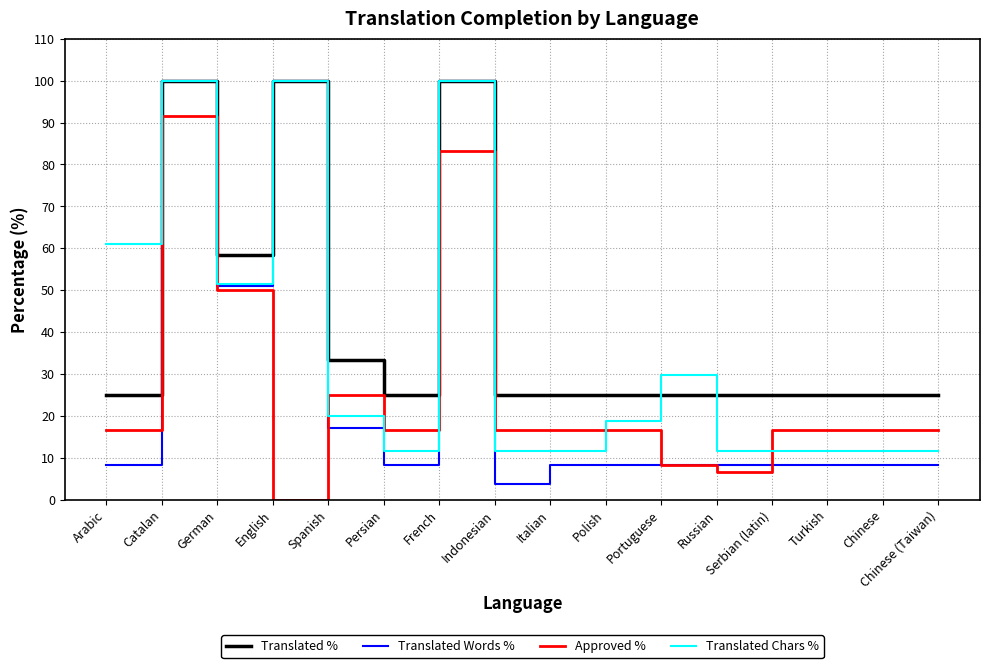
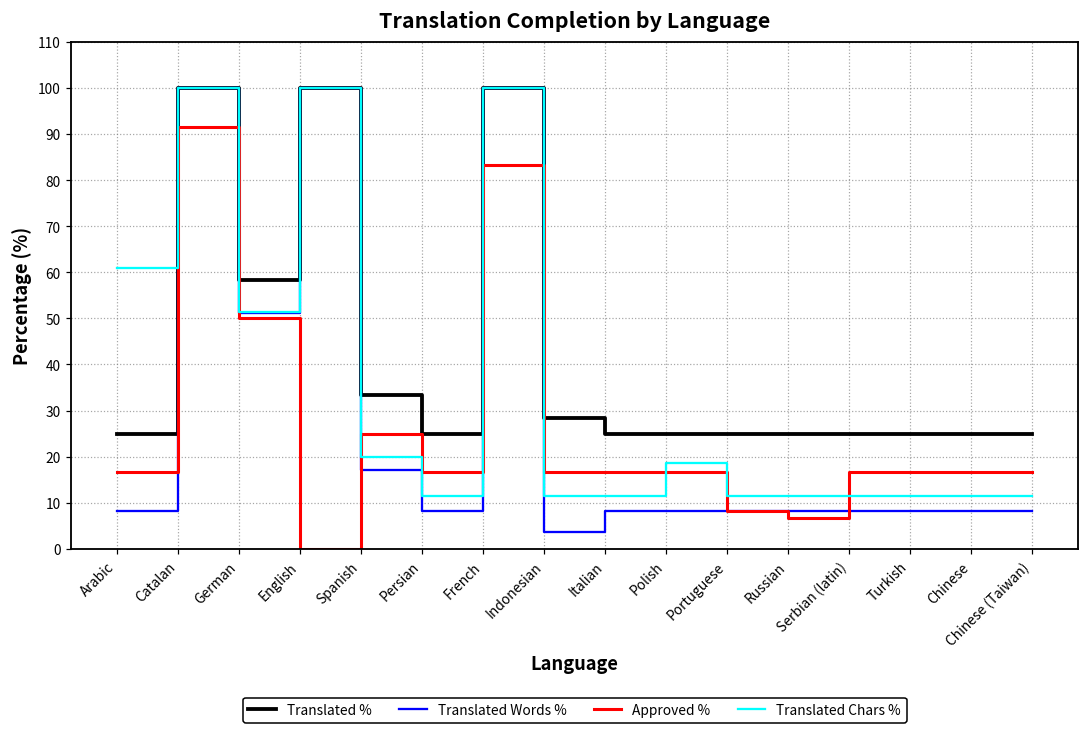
  {
    "Translated %": {
      "Arabic": 25,
      "German": 58,
      "Spanish": 33,
      "Persian": 25,
-     "Indonesian": 25,
+     "Indonesian": 28,
      "Italian": 25,
      "Polish": 25,
      "Portuguese": 25,
      "Russian": 25,
      "Serbian (latin)": 25,
      "Turkish": 25,
      "Chinese": 25,
      "Chinese (Taiwan)": 25
    },
    "Translated Words %": {
      "Arabic": 8,
      "Spanish": 17,
      "Persian": 8,
      "Indonesian": 4,
      "Italian": 8,
      "Polish": 8,
      "Russian": 8,
      "Serbian (latin)": 8,
      "Turkish": 8,
      "Chinese": 8,
      "Chinese (Taiwan)": 8
    },
    "Approved %": {
      "Arabic": 17,
      "Catalan": 92,
      "German": 50,
      "English": 0,
      "Spanish": 25,
      "Persian": 17,
      "French": 83,
      "Indonesian": 17,
      "Italian": 17,
      "Polish": 17,
      "Russian": 7,
      "Serbian (latin)": 17,
      "Turkish": 17,
      "Chinese": 17,
      "Chinese (Taiwan)": 17
    },
    "Translated Chars %": {
      "Arabic": 61,
      "Spanish": 20,
      "Persian": 12,
      "Indonesian": 12,
      "Italian": 12,
      "Polish": 19,
-     "Portuguese": 30,
+     "Portuguese": 12,
      "Russian": 12,
      "Serbian (latin)": 12,
      "Turkish": 12,
      "Chinese": 12,
      "Chinese (Taiwan)": 12
    }
  }
